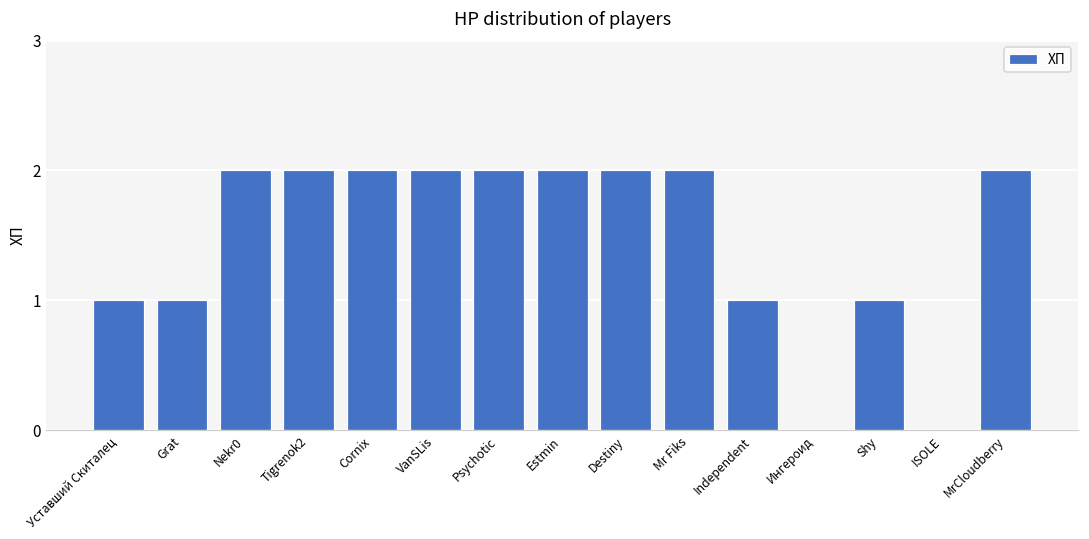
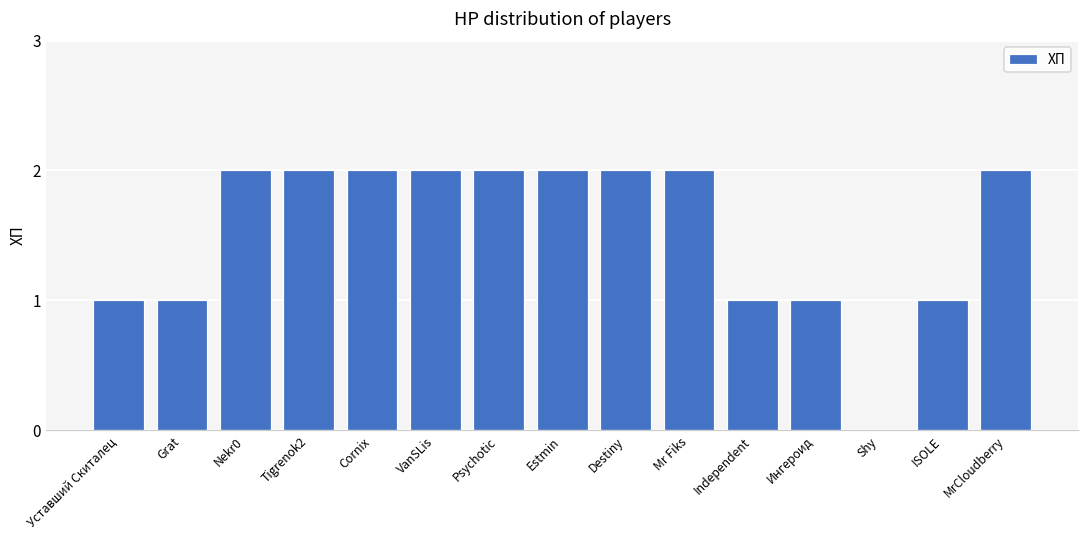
  {
    "Уставший Скиталец": 1,
    "Grat": 1,
    "Nekr0": 2,
    "Tigrenok2": 2,
    "Cornix": 2,
    "VanSLis": 2,
    "Psychotic": 2,
    "Estmin": 2,
    "Destiny": 2,
    "Mr Fiks": 2,
    "Independent": 1,
-   "Ингероид": 0,
-   "Shy": 1,
-   "ISOLE": 0,
+   "Ингероид": 1,
+   "Shy": 0,
+   "ISOLE": 1,
    "MrCloudberry": 2
  }
